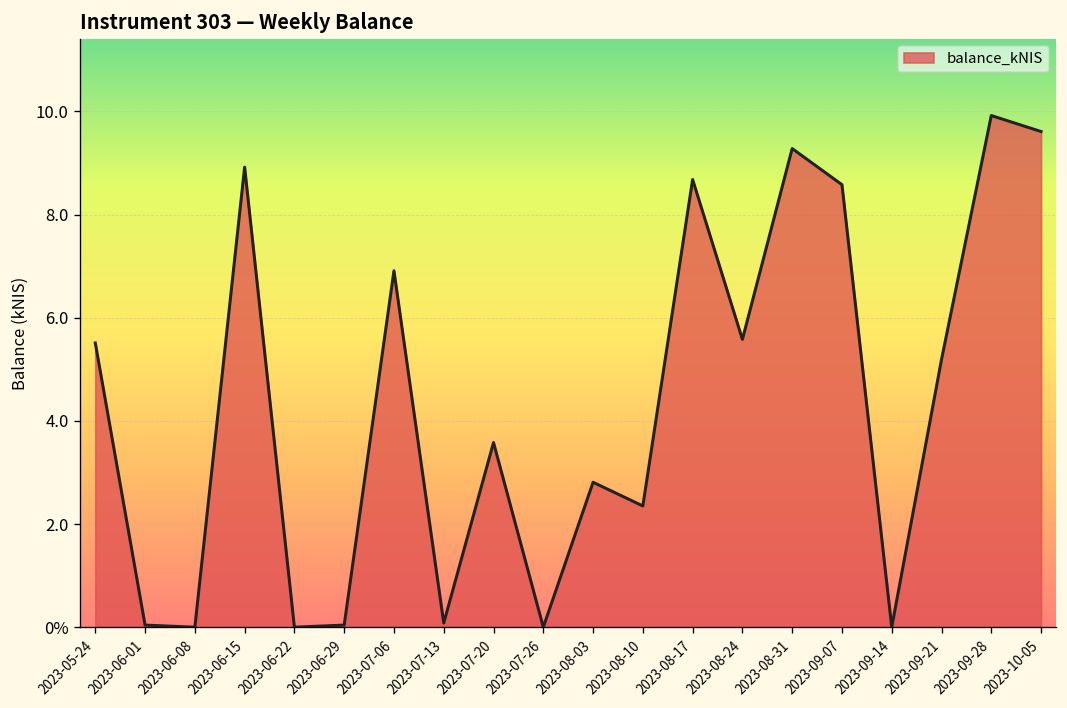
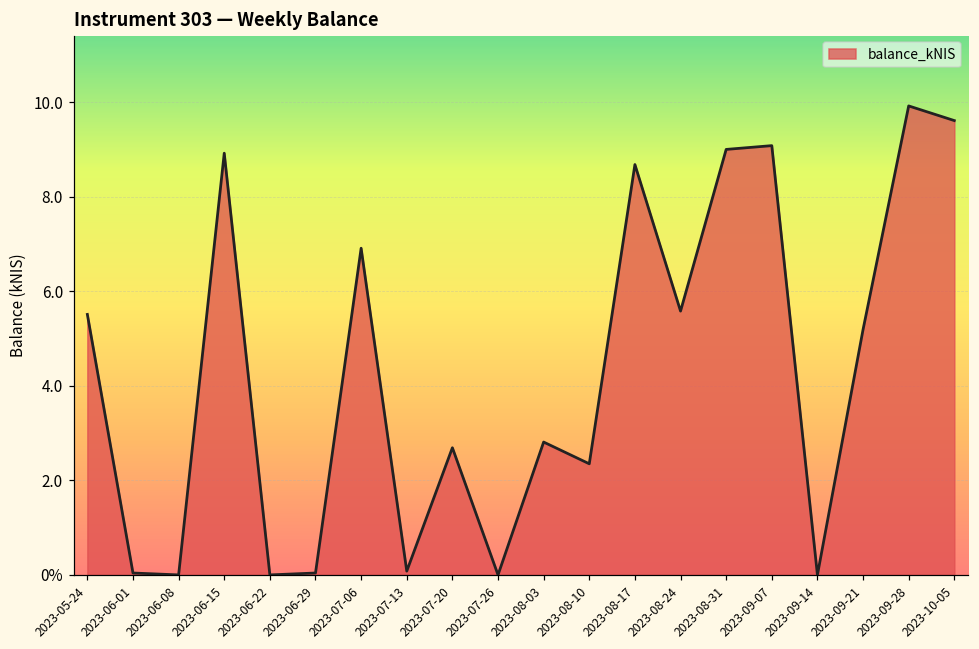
  {
    "2023-05-24": 5.5,
    "2023-06-01": 0.0,
    "2023-06-08": 0.0,
    "2023-06-15": 8.9,
    "2023-06-22": 0.0,
    "2023-06-29": 0.0,
    "2023-07-06": 6.9,
    "2023-07-13": 0.1,
-   "2023-07-20": 3.6,
+   "2023-07-20": 2.7,
    "2023-07-26": 0.0,
    "2023-08-03": 2.8,
    "2023-08-10": 2.4,
    "2023-08-17": 8.7,
    "2023-08-24": 5.6,
-   "2023-08-31": 9.3,
-   "2023-09-07": 8.6,
+   "2023-08-31": 9.0,
+   "2023-09-07": 9.1,
    "2023-09-14": 0.0,
    "2023-09-21": 5.2,
    "2023-09-28": 9.9,
    "2023-10-05": 9.6
  }
